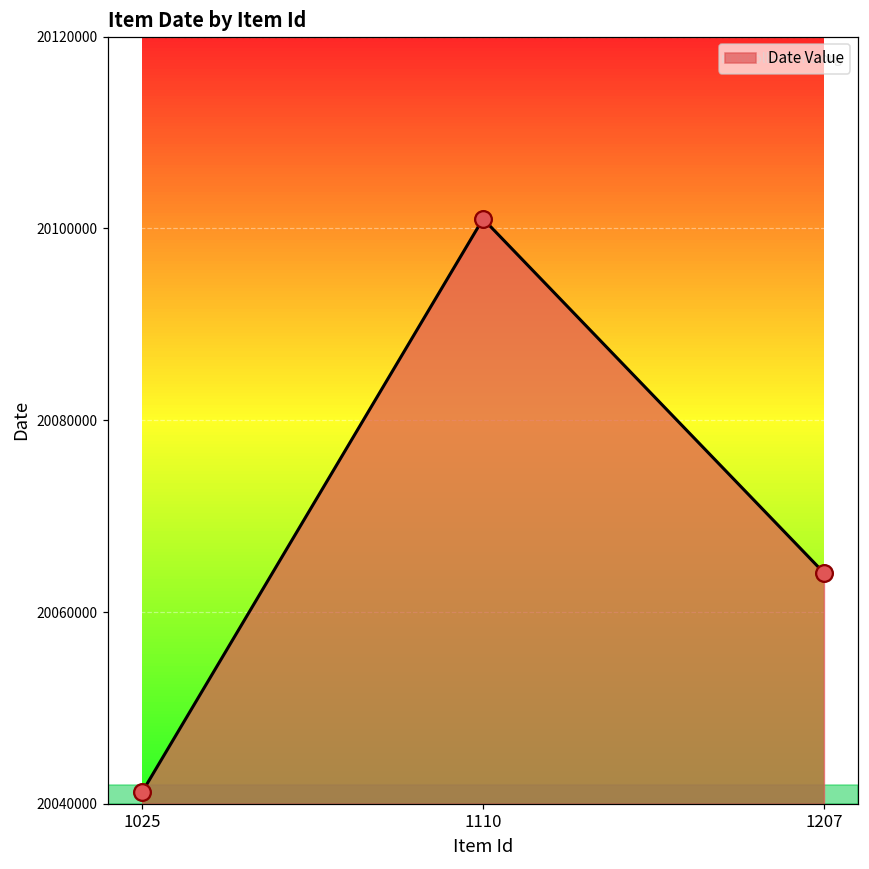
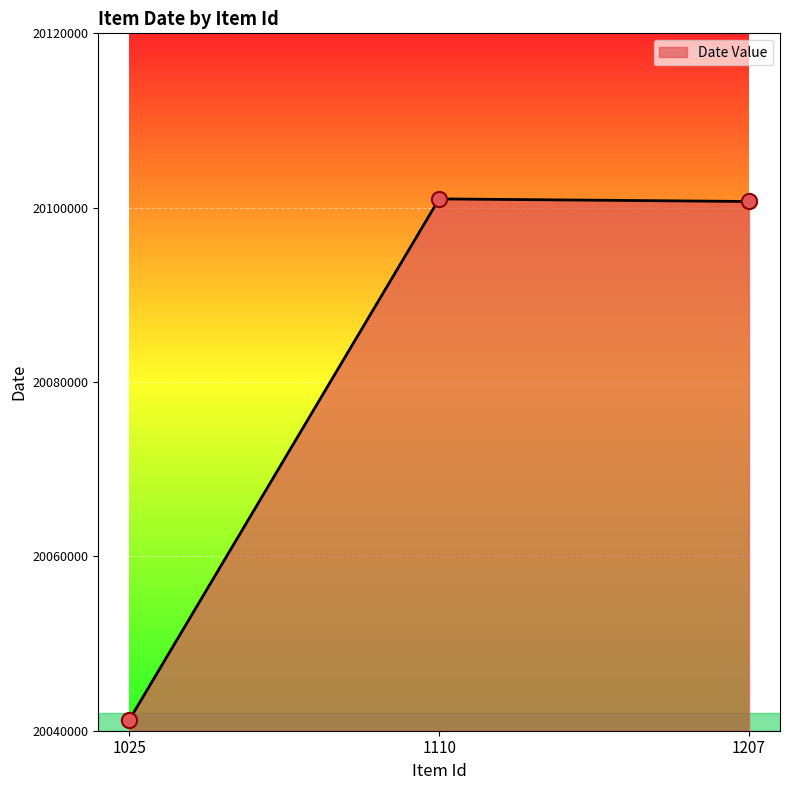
  {
    "1110": 20101000,
-   "1207": 20064000
+   "1207": 20101000
  }
